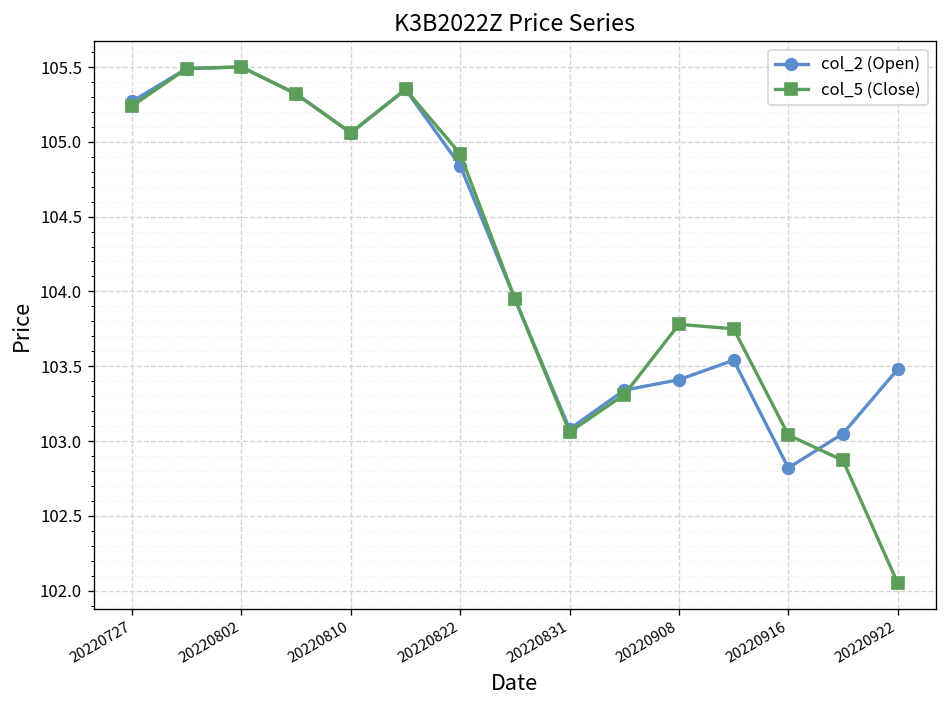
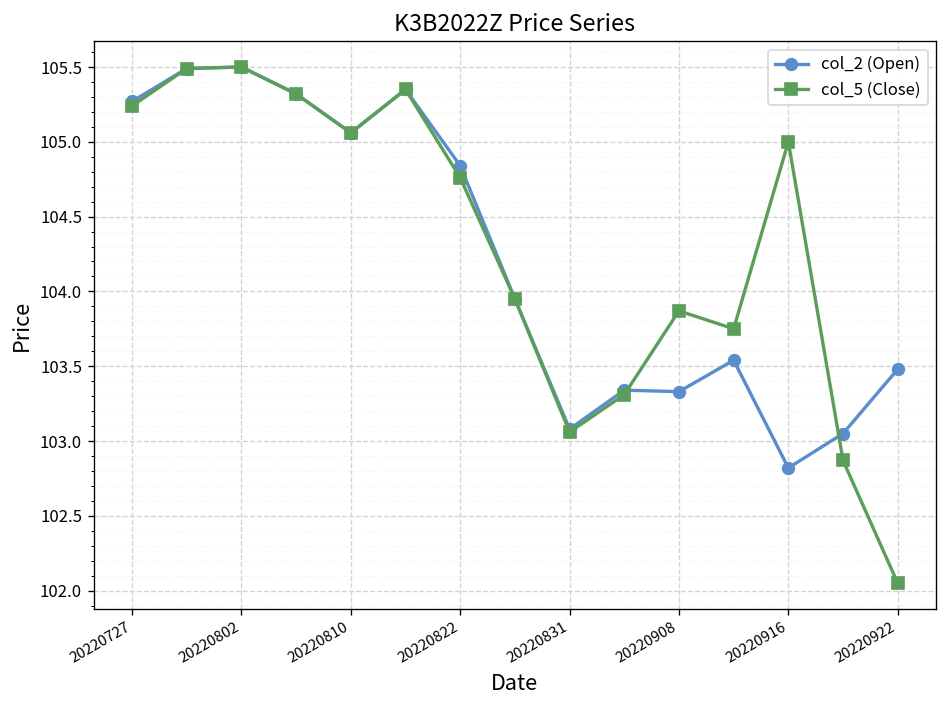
  {
    "col_2 (Open)": {
      "20220727": 105.27,
      "20220822": 104.84,
-     "20220908": 103.41,
+     "20220908": 103.33,
      "20220916": 102.82,
      "20220922": 103.48
    },
    "col_5 (Close)": {
      "20220727": 105.24,
-     "20220822": 104.92,
-     "20220908": 103.78,
-     "20220916": 103.04,
+     "20220822": 104.76,
+     "20220908": 103.87,
+     "20220916": 105.00,
      "20220922": 102.05
    }
  }
